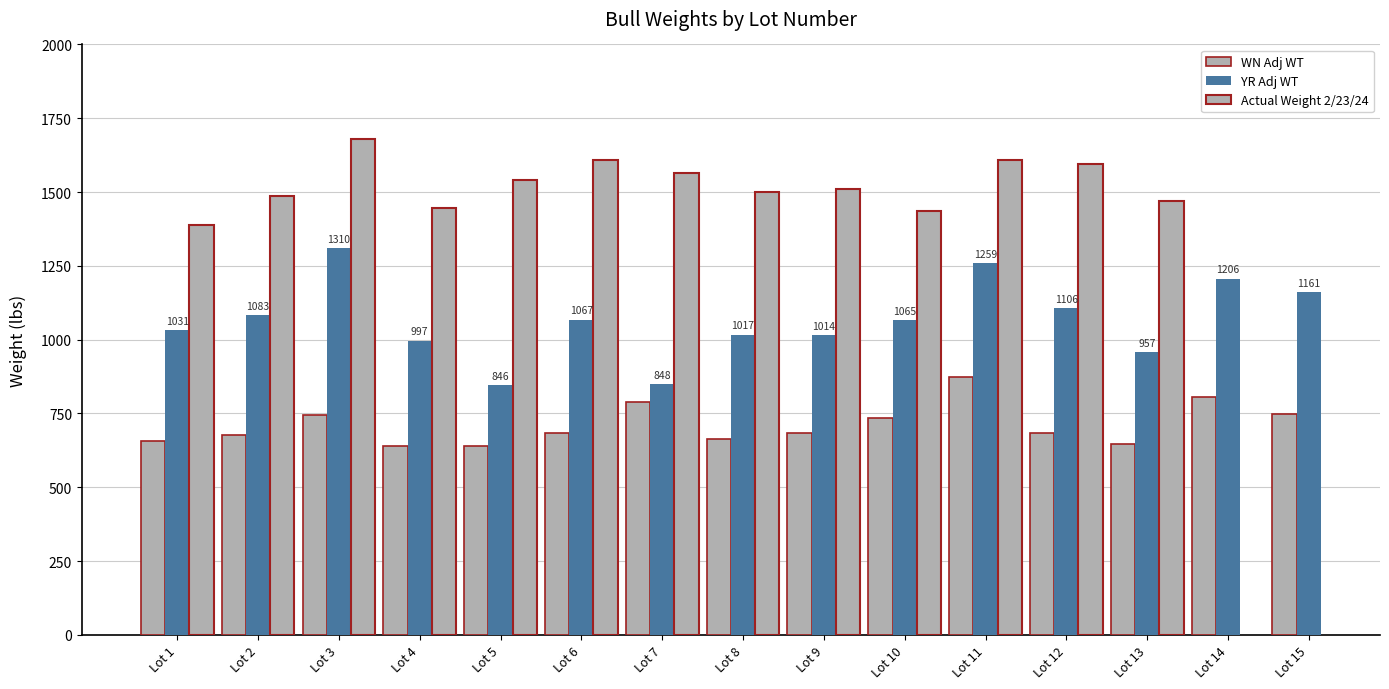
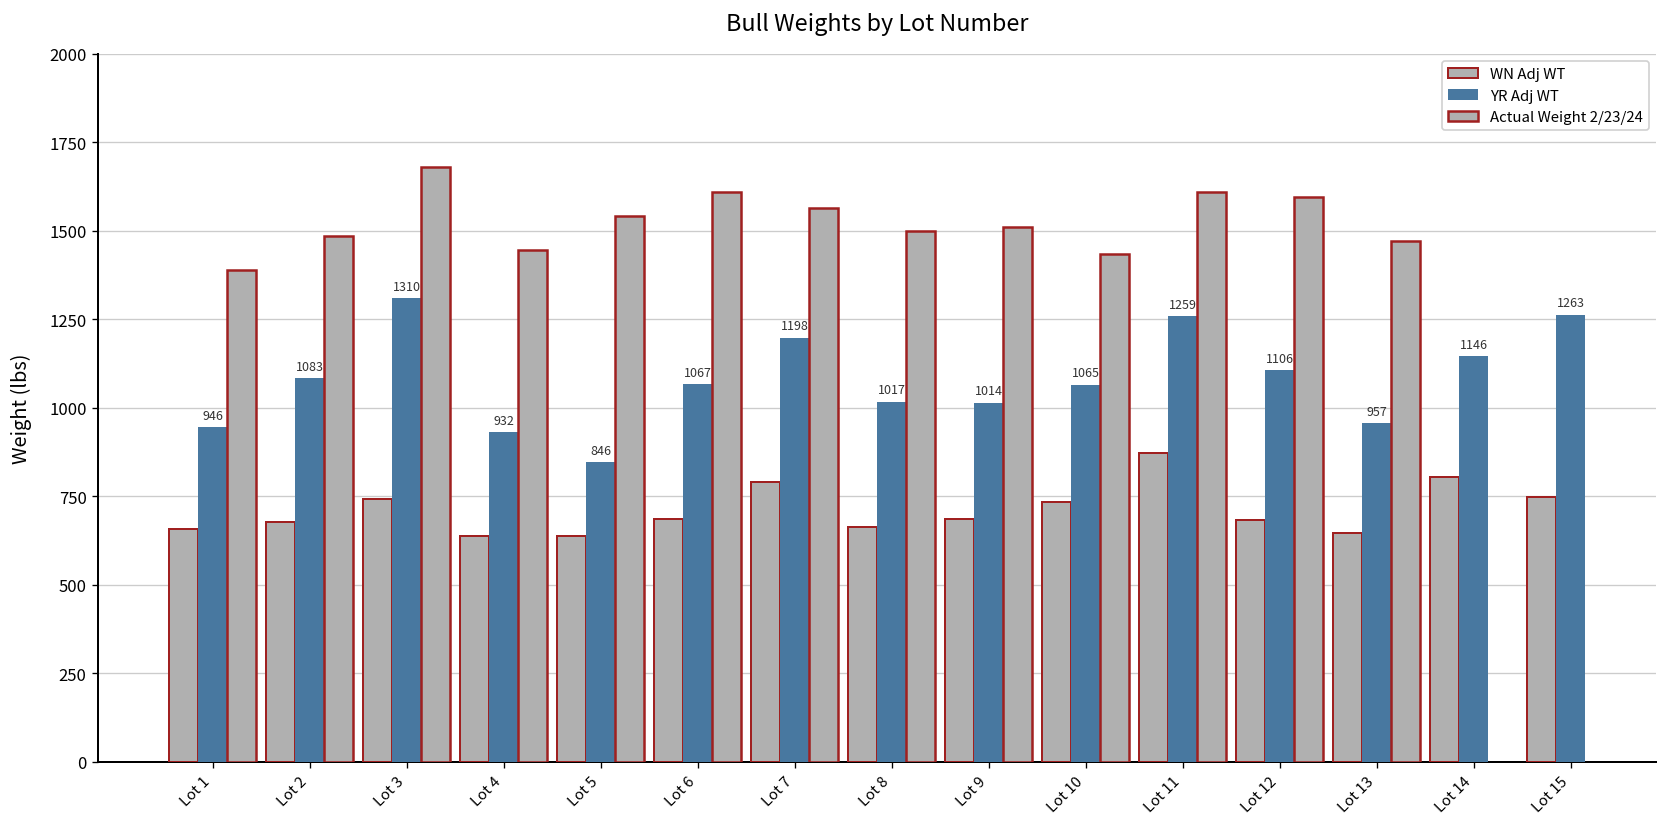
  {
    "YR Adj WT": {
-     "Lot 1": 1031,
+     "Lot 1": 946,
      "Lot 2": 1083,
      "Lot 3": 1310,
-     "Lot 4": 997,
+     "Lot 4": 932,
      "Lot 5": 846,
      "Lot 6": 1067,
-     "Lot 7": 848,
+     "Lot 7": 1198,
      "Lot 8": 1017,
      "Lot 9": 1014,
      "Lot 10": 1065,
      "Lot 11": 1259,
      "Lot 12": 1106,
      "Lot 13": 957,
-     "Lot 14": 1206,
-     "Lot 15": 1161
+     "Lot 14": 1146,
+     "Lot 15": 1263
    }
  }
